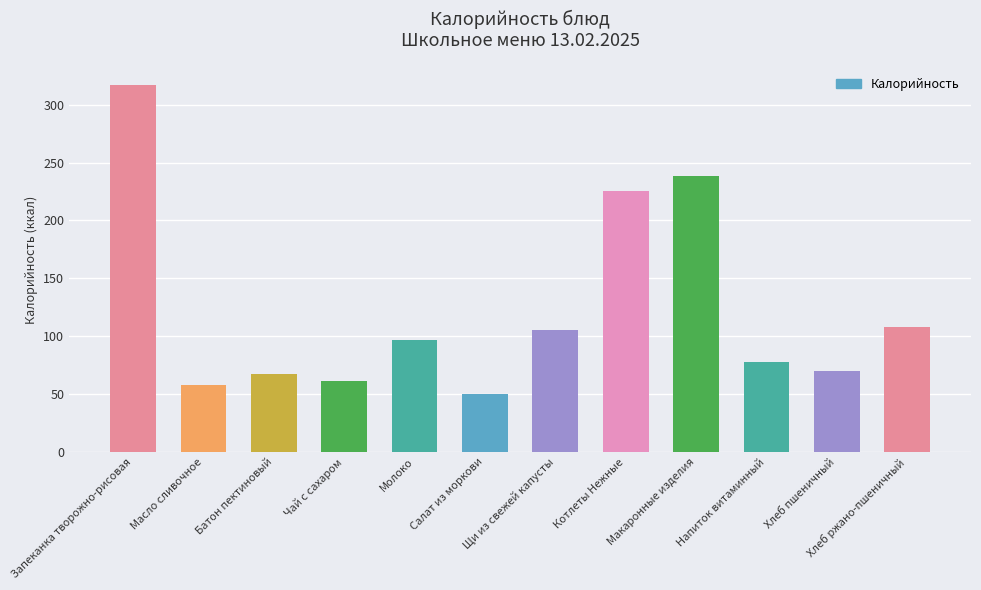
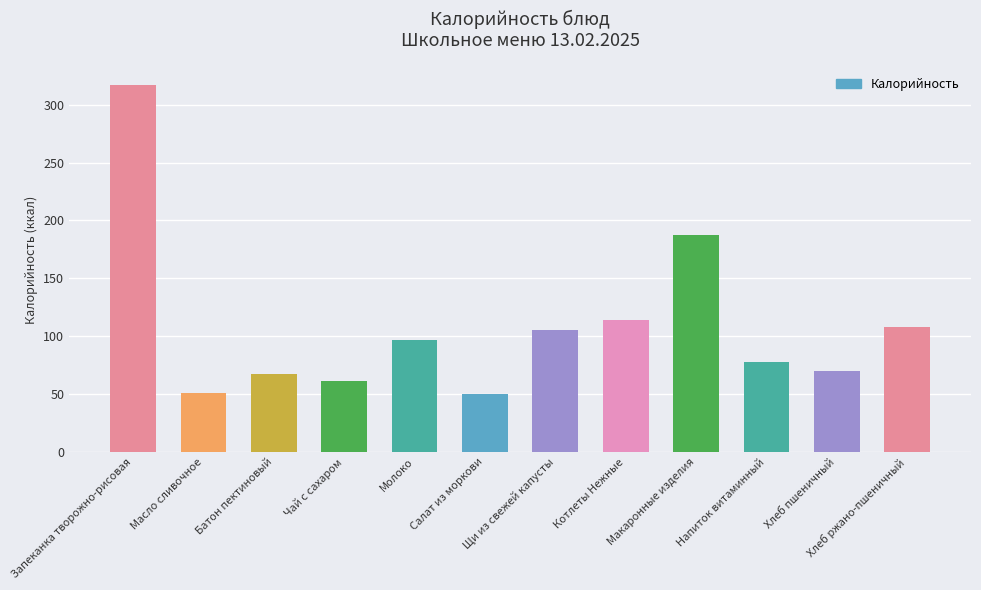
  {
    "Запеканка творожно-рисовая": 317,
-   "Масло сливочное": 58,
+   "Масло сливочное": 51,
    "Батон пектиновый": 67,
    "Чай с сахаром": 61,
    "Молоко": 96,
    "Салат из моркови": 50,
    "Щи из свежей капусты": 106,
-   "Котлеты Нежные": 226,
-   "Макаронные изделия": 239,
+   "Котлеты Нежные": 114,
+   "Макаронные изделия": 188,
    "Напиток витаминный": 78,
    "Хлеб пшеничный": 70,
    "Хлеб ржано-пшеничный": 108
  }
